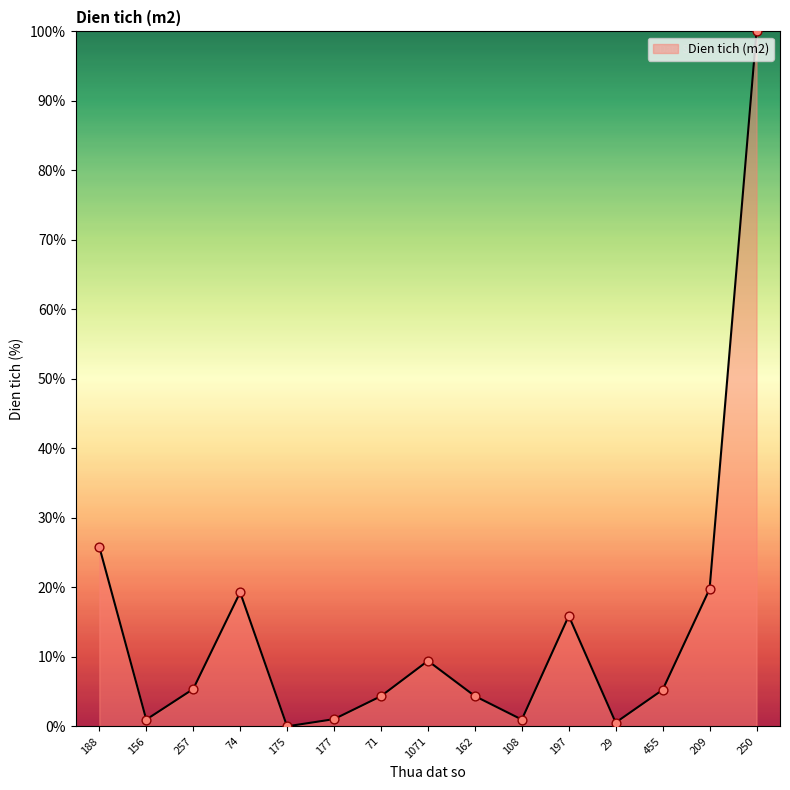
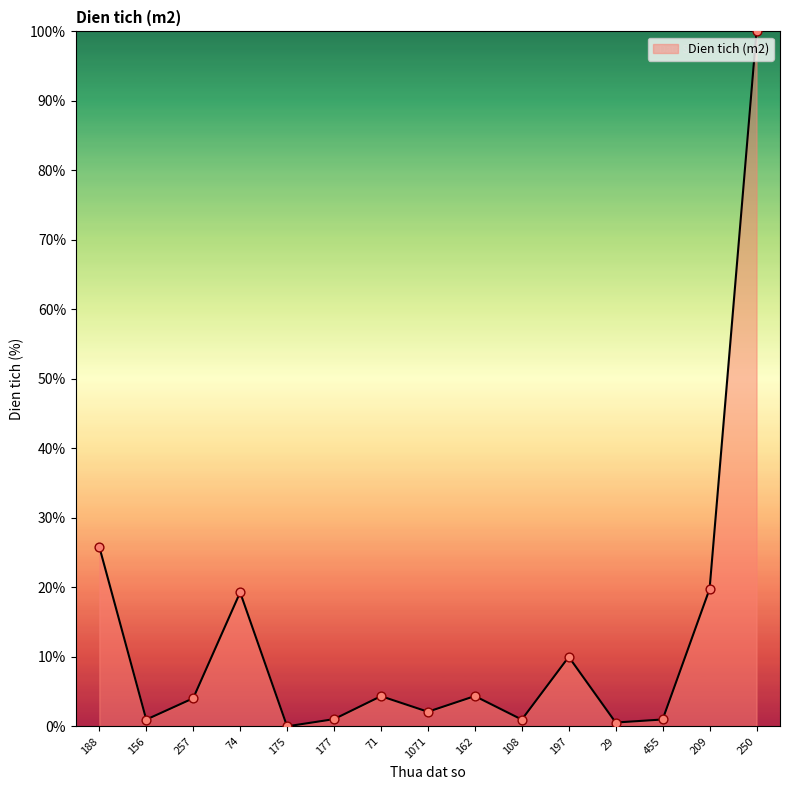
  {
    "188": "26%",
    "156": "1%",
-   "257": "5%",
+   "257": "4%",
    "74": "19%",
    "175": "0%",
    "177": "1%",
    "71": "4%",
-   "1071": "9%",
+   "1071": "2%",
    "162": "4%",
    "108": "1%",
-   "197": "16%",
+   "197": "10%",
    "29": "1%",
-   "455": "5%",
+   "455": "1%",
    "209": "20%",
    "250": "100%"
  }
